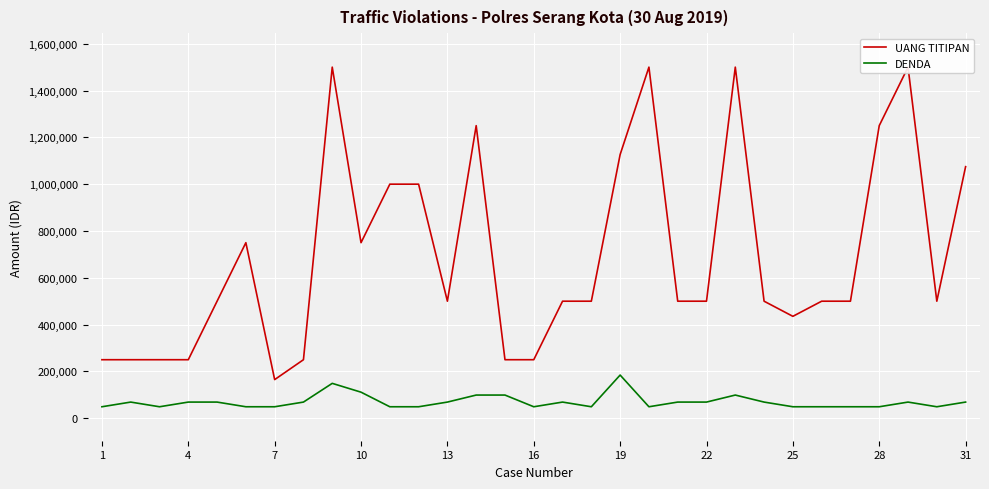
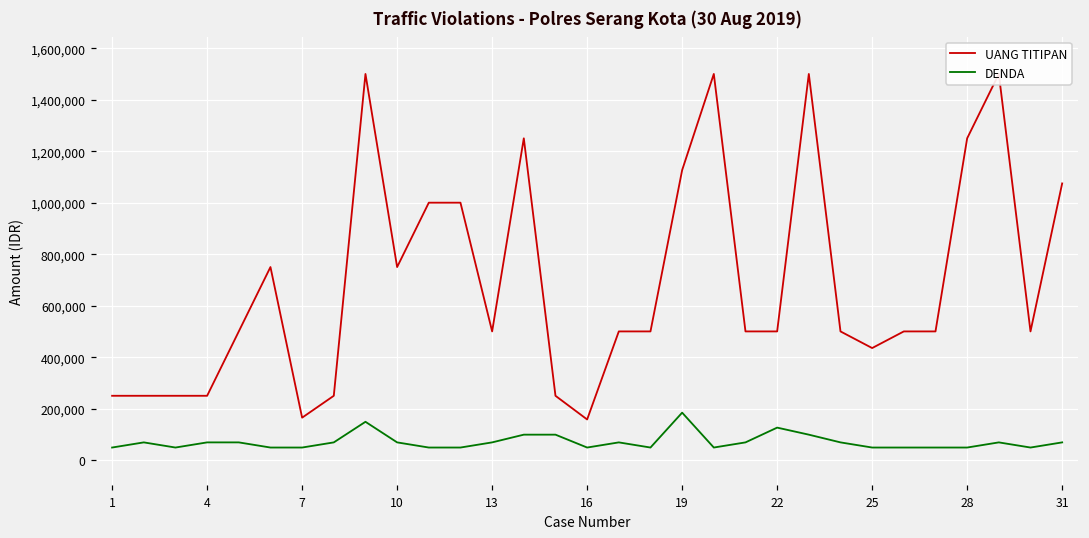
  {
    "UANG TITIPAN": {
      "1": "250,000",
      "4": "250,000",
      "7": "170,000",
      "10": "750,000",
      "13": "500,000",
-     "16": "250,000",
+     "16": "160,000",
      "19": "1,130,000",
      "22": "500,000",
      "25": "440,000",
      "28": "1,250,000",
      "31": "1,070,000"
    },
    "DENDA": {
      "1": "50,000",
      "4": "70,000",
      "7": "50,000",
-     "10": "110,000",
+     "10": "70,000",
      "13": "70,000",
      "16": "50,000",
      "19": "180,000",
-     "22": "70,000",
+     "22": "130,000",
      "25": "50,000",
      "28": "50,000",
      "31": "70,000"
    }
  }
